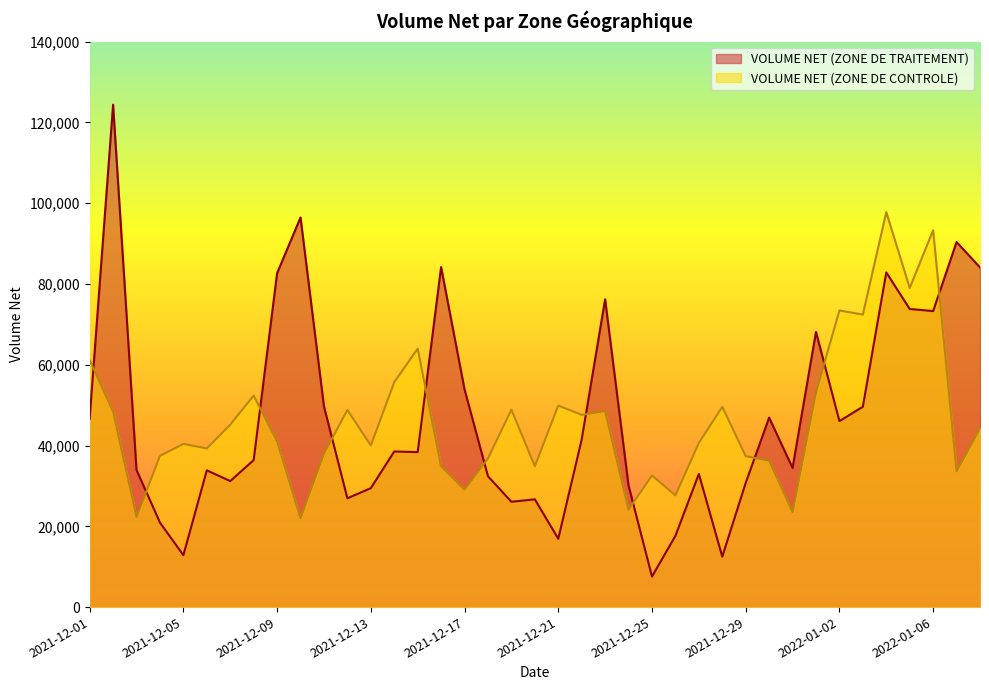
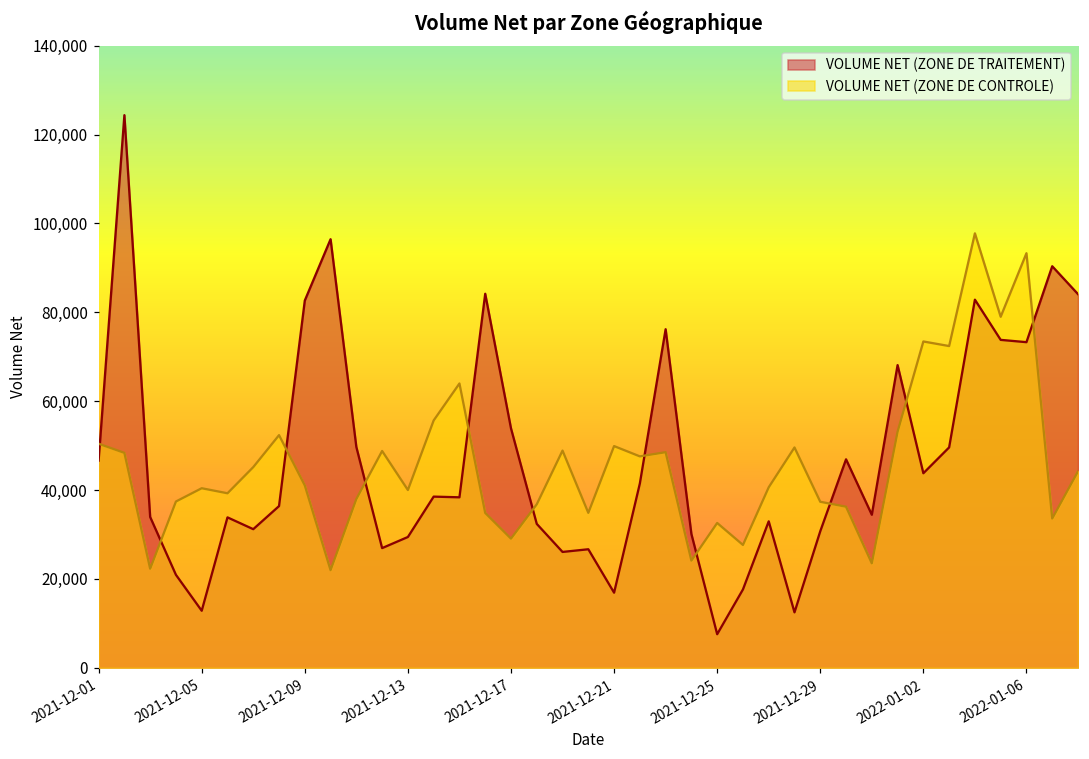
  {
    "VOLUME NET (ZONE DE TRAITEMENT)": {
      "2021-12-01": "47,000",
      "2021-12-05": "13,000",
      "2021-12-09": "83,000",
      "2021-12-13": "29,000",
      "2021-12-17": "54,000",
      "2021-12-21": "17,000",
      "2021-12-25": "8,000",
      "2021-12-29": "31,000",
-     "2022-01-02": "46,000",
+     "2022-01-02": "44,000",
      "2022-01-06": "73,000"
    },
    "VOLUME NET (ZONE DE CONTROLE)": {
-     "2021-12-01": "61,000",
+     "2021-12-01": "50,000",
      "2021-12-05": "40,000",
      "2021-12-09": "41,000",
      "2021-12-13": "40,000",
      "2021-12-17": "29,000",
      "2021-12-21": "50,000",
      "2021-12-25": "33,000",
      "2021-12-29": "37,000",
      "2022-01-02": "73,000",
      "2022-01-06": "93,000"
    }
  }
